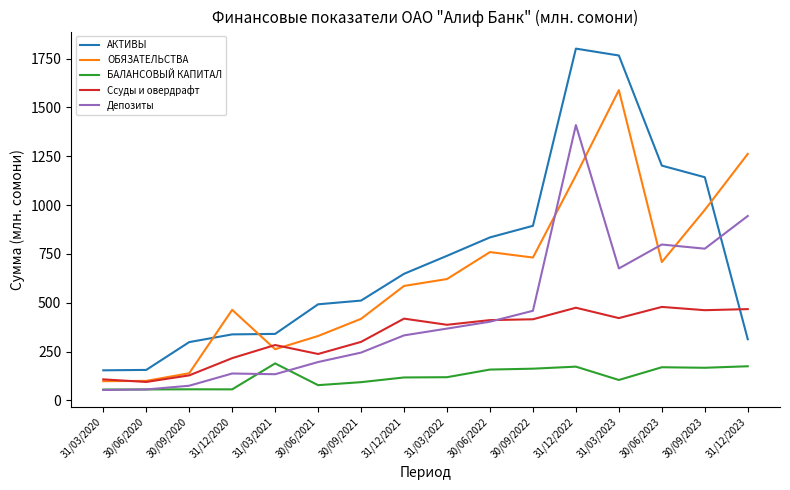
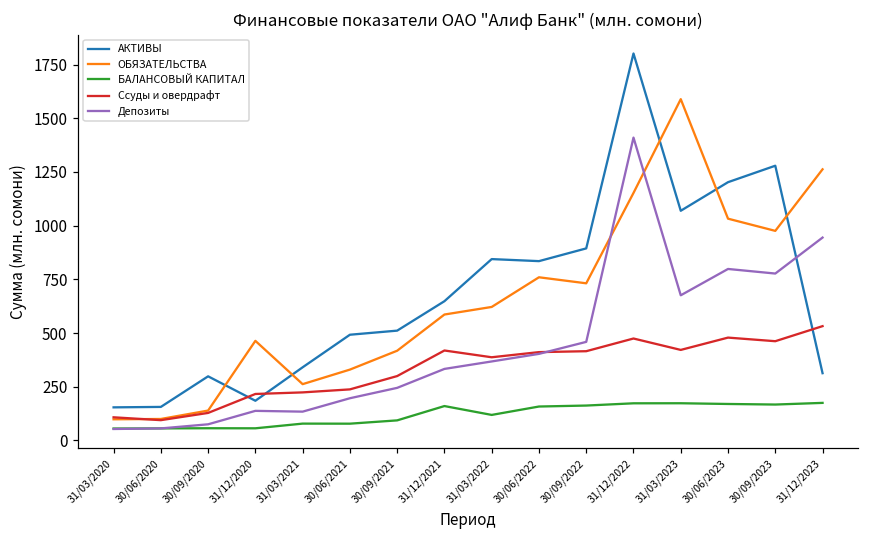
  {
    "АКТИВЫ": {
      "31/03/2020": 150,
      "30/06/2020": 160,
      "30/09/2020": 300,
-     "31/12/2020": 340,
+     "31/12/2020": 180,
      "31/03/2021": 340,
      "30/06/2021": 490,
      "30/09/2021": 510,
      "31/12/2021": 650,
-     "31/03/2022": 740,
+     "31/03/2022": 840,
      "30/06/2022": 830,
      "30/09/2022": 890,
      "31/12/2022": 1800,
-     "31/03/2023": 1770,
+     "31/03/2023": 1070,
      "30/06/2023": 1200,
-     "30/09/2023": 1140,
+     "30/09/2023": 1280,
      "31/12/2023": 310
    },
    "ОБЯЗАТЕЛЬСТВА": {
      "31/12/2020": 460,
      "31/03/2021": 260,
      "30/06/2021": 330,
      "30/09/2021": 420,
      "31/12/2021": 590,
      "31/03/2022": 620,
      "30/06/2022": 760,
      "30/09/2022": 730,
      "31/12/2022": 1150,
      "31/03/2023": 1590,
-     "30/06/2023": 710,
+     "30/06/2023": 1030,
      "30/09/2023": 980,
      "31/12/2023": 1260
    },
    "БАЛАНСОВЫЙ КАПИТАЛ": {
      "30/09/2020": 60,
      "31/12/2020": 60,
-     "31/03/2021": 190,
+     "31/03/2021": 80,
      "30/06/2021": 80,
      "30/09/2021": 90,
-     "31/12/2021": 120,
+     "31/12/2021": 160,
      "31/03/2022": 120,
      "30/06/2022": 160,
      "30/09/2022": 160,
      "31/12/2022": 170,
-     "31/03/2023": 100,
+     "31/03/2023": 170,
      "30/06/2023": 170,
      "30/09/2023": 170,
      "31/12/2023": 170
    },
    "Ссуды и овердрафт": {
      "31/12/2020": 220,
-     "31/03/2021": 280,
+     "31/03/2021": 220,
      "30/06/2021": 240,
      "30/09/2021": 300,
      "31/12/2021": 420,
      "31/03/2022": 390,
      "30/09/2022": 420,
      "31/12/2022": 470,
      "31/03/2023": 420,
      "30/06/2023": 480,
      "30/09/2023": 460,
-     "31/12/2023": 470
+     "31/12/2023": 530
    },
    "Депозиты": {
      "30/09/2020": 80,
      "31/12/2020": 140,
      "31/03/2021": 130,
      "30/06/2021": 200,
      "30/09/2021": 240,
      "31/12/2021": 330,
      "31/03/2022": 370,
      "30/09/2022": 460,
      "31/12/2022": 1410,
      "31/03/2023": 680,
      "30/06/2023": 800,
      "30/09/2023": 780,
      "31/12/2023": 940
    }
  }
